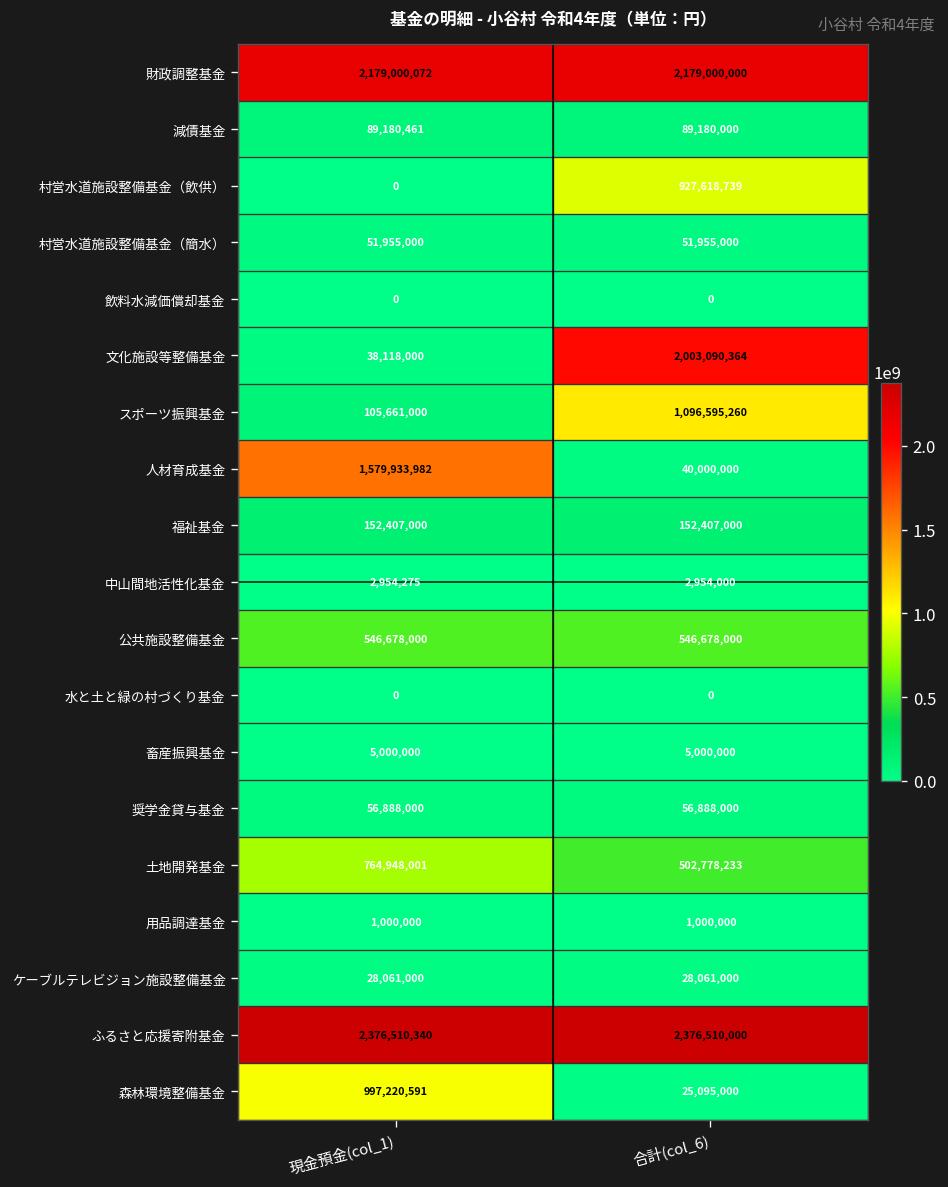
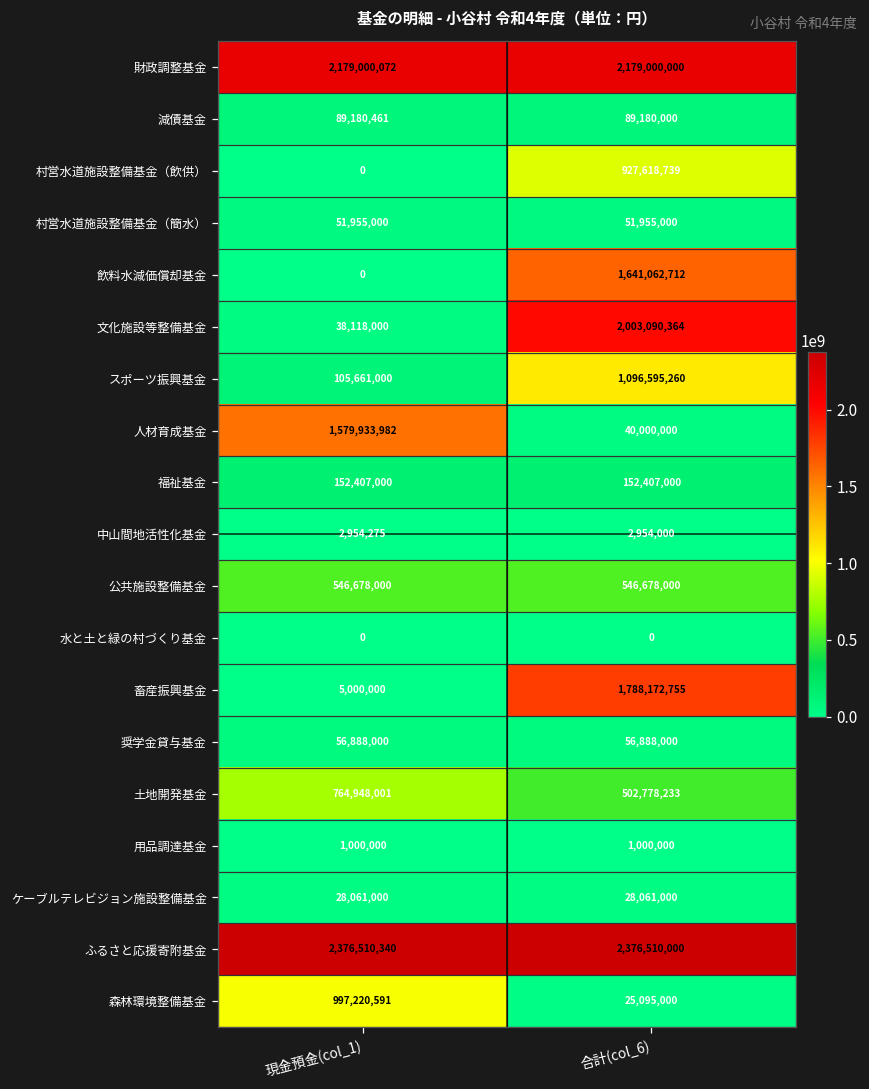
  {
    "財政調整基金": {
      "現金預金(col_1)": "2,179,000,072",
      "合計(col_6)": "2,179,000,000"
    },
    "減債基金": {
      "現金預金(col_1)": "89,180,461",
      "合計(col_6)": "89,180,000"
    },
    "村営水道施設整備基金（飲供）": {
      "現金預金(col_1)": "0",
      "合計(col_6)": "927,618,739"
    },
    "村営水道施設整備基金（簡水）": {
      "現金預金(col_1)": "51,955,000",
      "合計(col_6)": "51,955,000"
    },
    "飲料水減価償却基金": {
      "現金預金(col_1)": "0",
-     "合計(col_6)": "0"
+     "合計(col_6)": "1,641,062,712"
    },
    "文化施設等整備基金": {
      "現金預金(col_1)": "38,118,000",
      "合計(col_6)": "2,003,090,364"
    },
    "スポーツ振興基金": {
      "現金預金(col_1)": "105,661,000",
      "合計(col_6)": "1,096,595,260"
    },
    "人材育成基金": {
      "現金預金(col_1)": "1,579,933,982",
      "合計(col_6)": "40,000,000"
    },
    "福祉基金": {
      "現金預金(col_1)": "152,407,000",
      "合計(col_6)": "152,407,000"
    },
    "中山間地活性化基金": {
      "現金預金(col_1)": "2,954,275",
      "合計(col_6)": "2,954,000"
    },
    "公共施設整備基金": {
      "現金預金(col_1)": "546,678,000",
      "合計(col_6)": "546,678,000"
    },
    "水と土と緑の村づくり基金": {
      "現金預金(col_1)": "0",
      "合計(col_6)": "0"
    },
    "畜産振興基金": {
      "現金預金(col_1)": "5,000,000",
-     "合計(col_6)": "5,000,000"
+     "合計(col_6)": "1,788,172,755"
    },
    "奨学金貸与基金": {
      "現金預金(col_1)": "56,888,000",
      "合計(col_6)": "56,888,000"
    },
    "土地開発基金": {
      "現金預金(col_1)": "764,948,001",
      "合計(col_6)": "502,778,233"
    },
    "用品調達基金": {
      "現金預金(col_1)": "1,000,000",
      "合計(col_6)": "1,000,000"
    },
    "ケーブルテレビジョン施設整備基金": {
      "現金預金(col_1)": "28,061,000",
      "合計(col_6)": "28,061,000"
    },
    "ふるさと応援寄附基金": {
      "現金預金(col_1)": "2,376,510,340",
      "合計(col_6)": "2,376,510,000"
    },
    "森林環境整備基金": {
      "現金預金(col_1)": "997,220,591",
      "合計(col_6)": "25,095,000"
    }
  }
